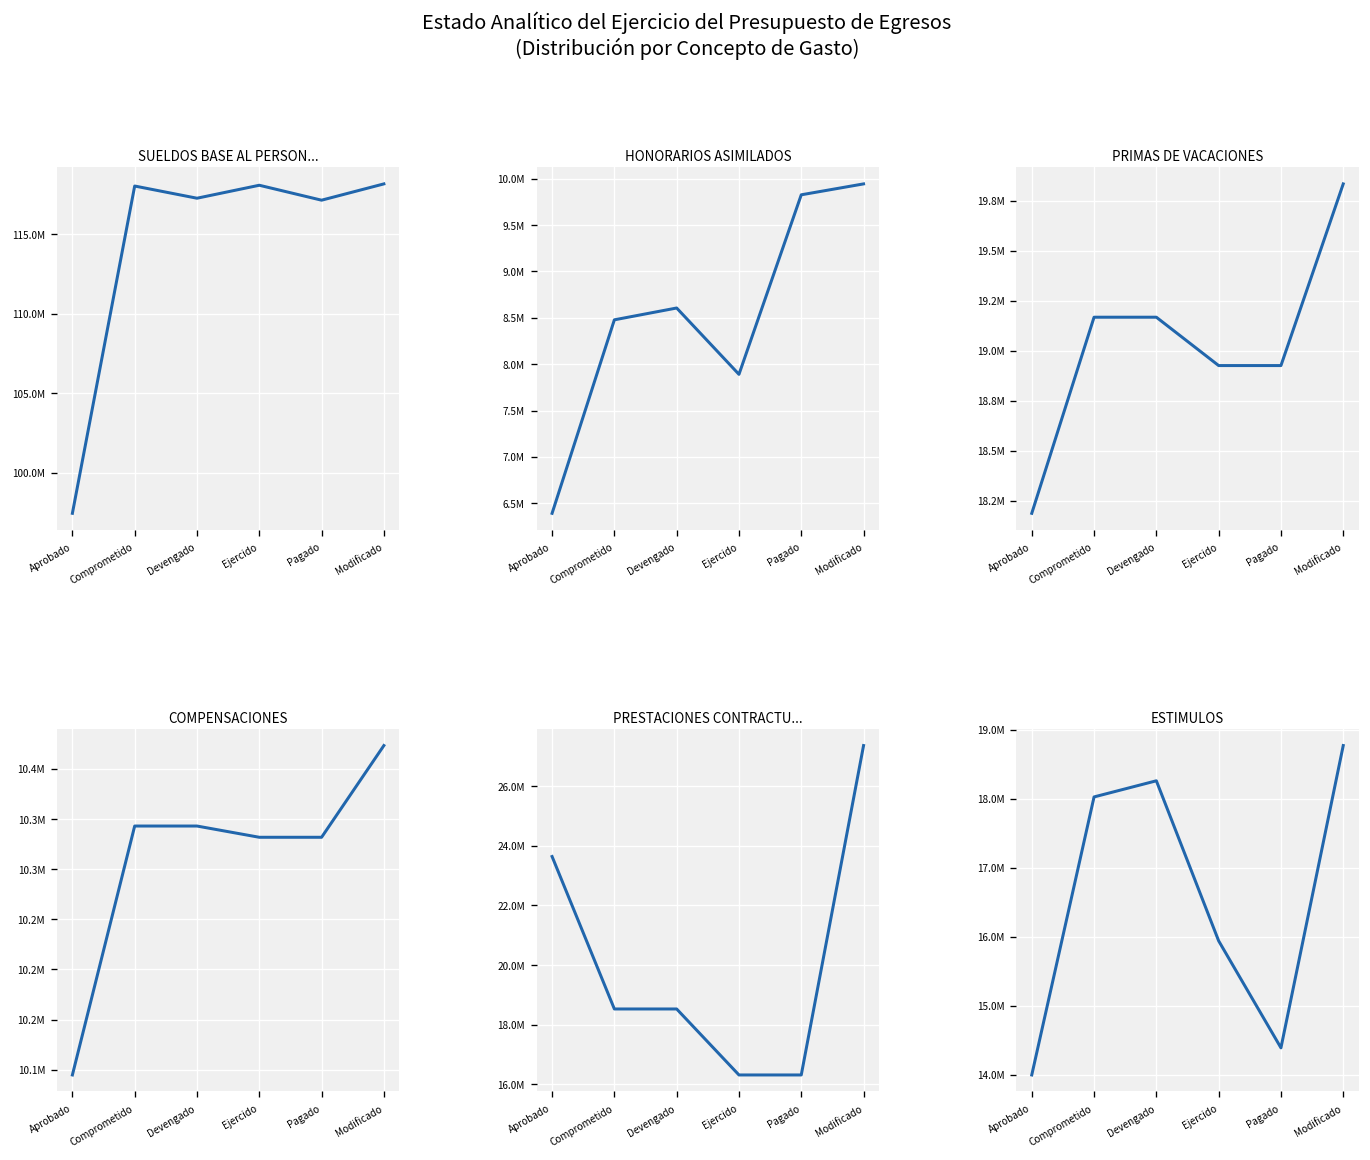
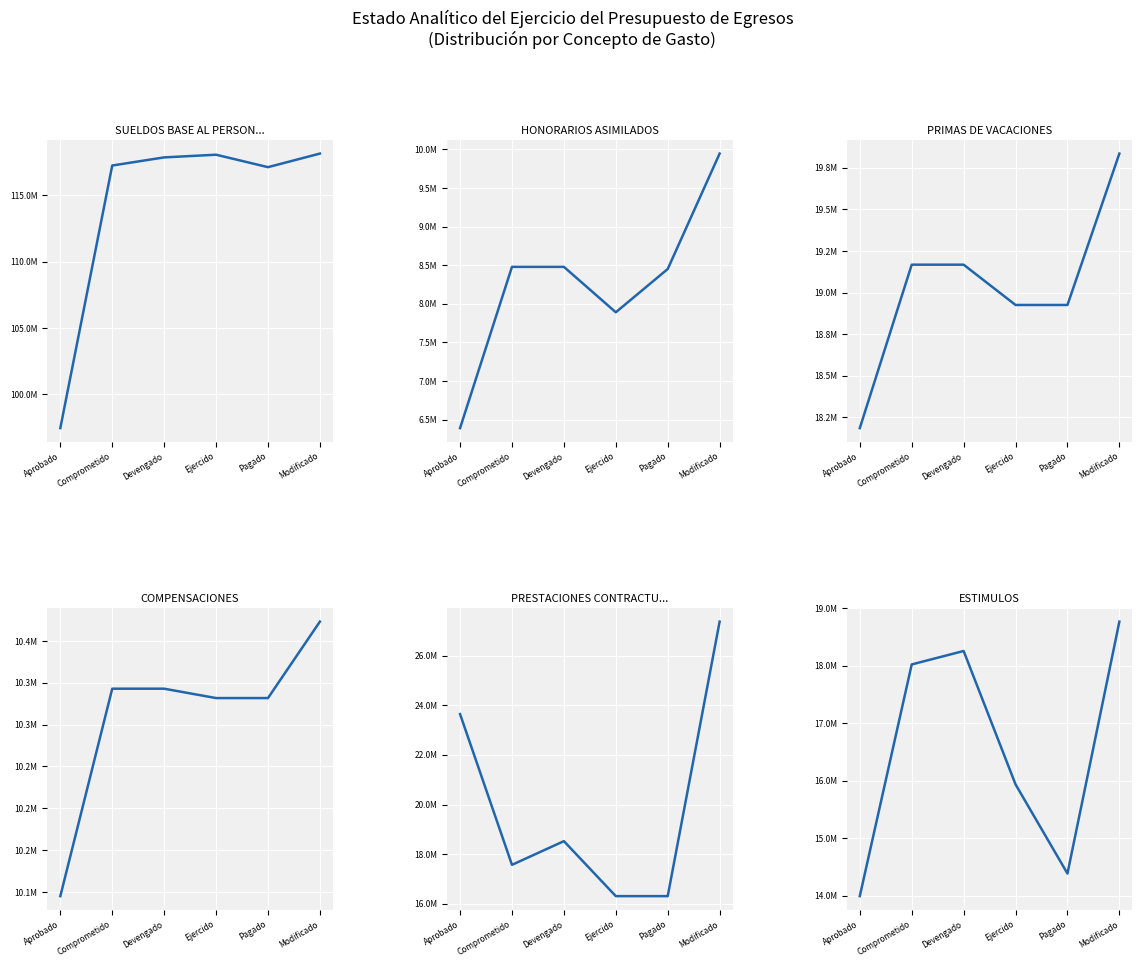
  {
    "SUELDOS BASE AL PERSON...": {
      "Aprobado": 97400000,
-     "Comprometido": 118000000,
-     "Devengado": 117200000,
+     "Comprometido": 117200000,
+     "Devengado": 117900000,
      "Ejercido": 118100000,
      "Pagado": 117100000,
      "Modificado": 118100000
    },
    "HONORARIOS ASIMILADOS": {
      "Aprobado": 6400000,
      "Comprometido": 8500000,
-     "Devengado": 8600000,
+     "Devengado": 8500000,
      "Ejercido": 7900000,
-     "Pagado": 9800000,
+     "Pagado": 8500000,
      "Modificado": 9900000
    },
    "PRESTACIONES CONTRACTU...": {
      "Aprobado": 23600000,
-     "Comprometido": 18500000,
+     "Comprometido": 17600000,
      "Devengado": 18500000,
      "Ejercido": 16300000,
      "Pagado": 16300000,
      "Modificado": 27400000
    },
    "ESTIMULOS": {
      "Aprobado": 14000000,
      "Comprometido": 18000000,
      "Devengado": 18300000,
      "Ejercido": 15900000,
      "Pagado": 14400000,
      "Modificado": 18800000
    }
  }
